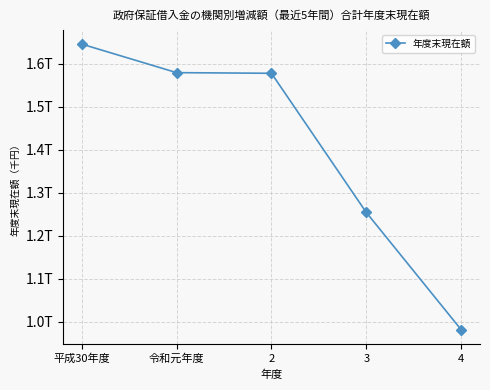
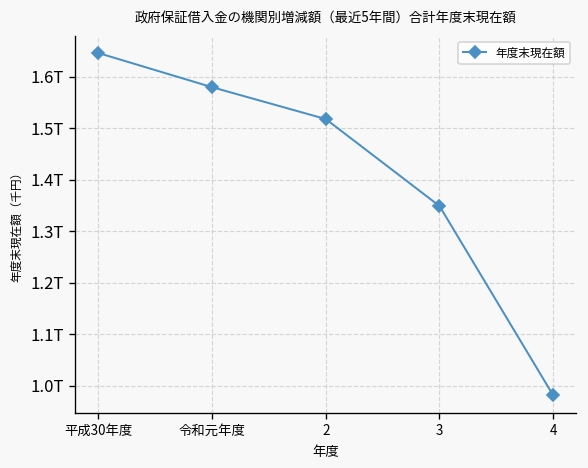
  {
    "平成30年度": "1.65T",
    "令和元年度": "1.58T",
-   "2": "1.58T",
-   "3": "1.25T",
+   "2": "1.52T",
+   "3": "1.35T",
    "4": "0.98T"
  }
